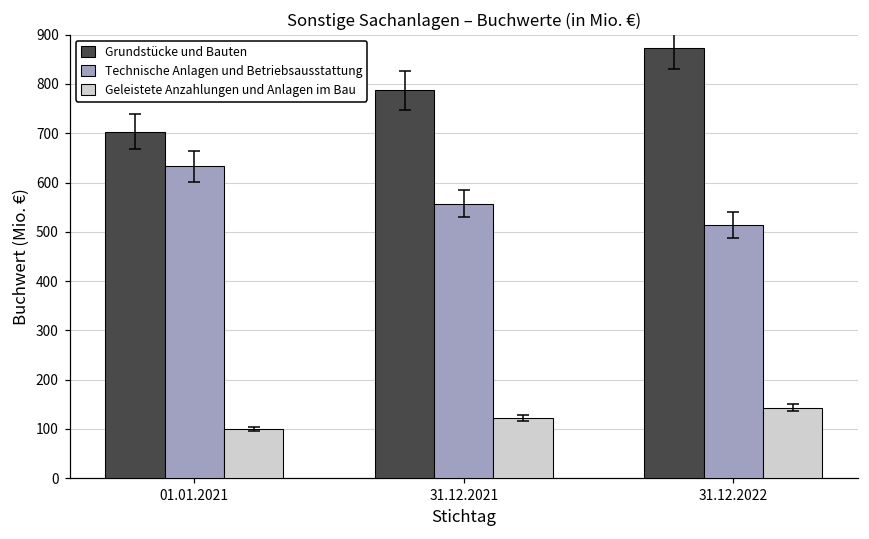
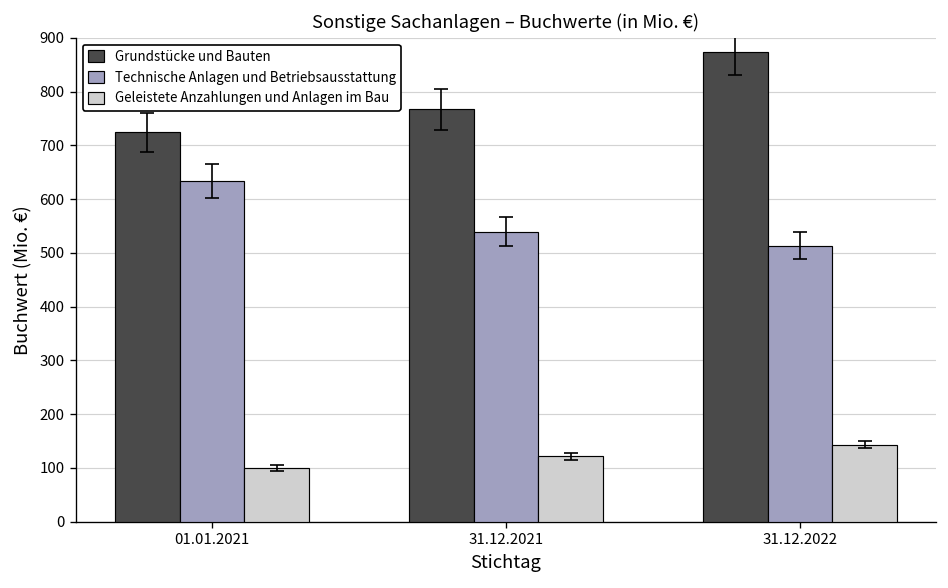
  {
    "Grundstücke und Bauten": {
-     "01.01.2021": 700,
-     "31.12.2021": 790,
+     "01.01.2021": 720,
+     "31.12.2021": 770,
      "31.12.2022": 870
    },
    "Technische Anlagen und Betriebsausstattung": {
      "01.01.2021": 630,
-     "31.12.2021": 560,
+     "31.12.2021": 540,
      "31.12.2022": 510
    },
    "Geleistete Anzahlungen und Anlagen im Bau": {
      "01.01.2021": 100,
      "31.12.2021": 120,
      "31.12.2022": 140
    }
  }
